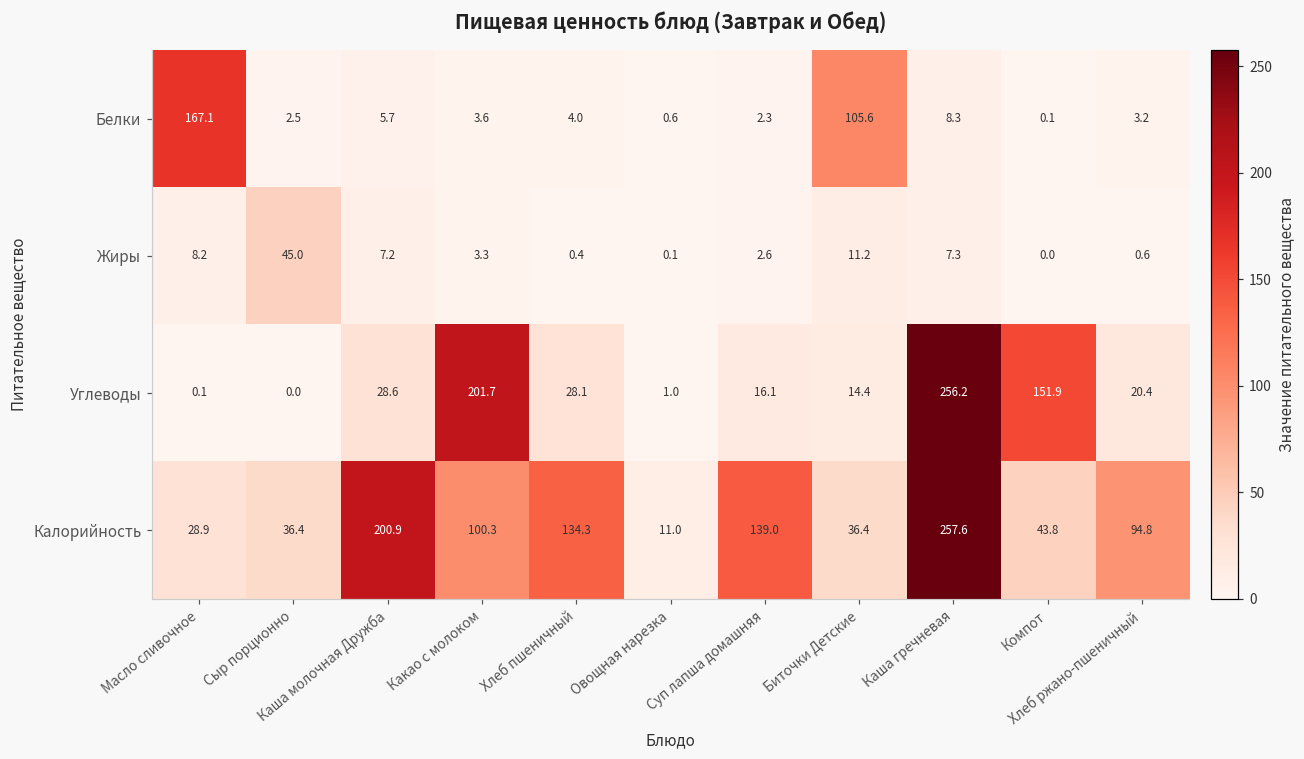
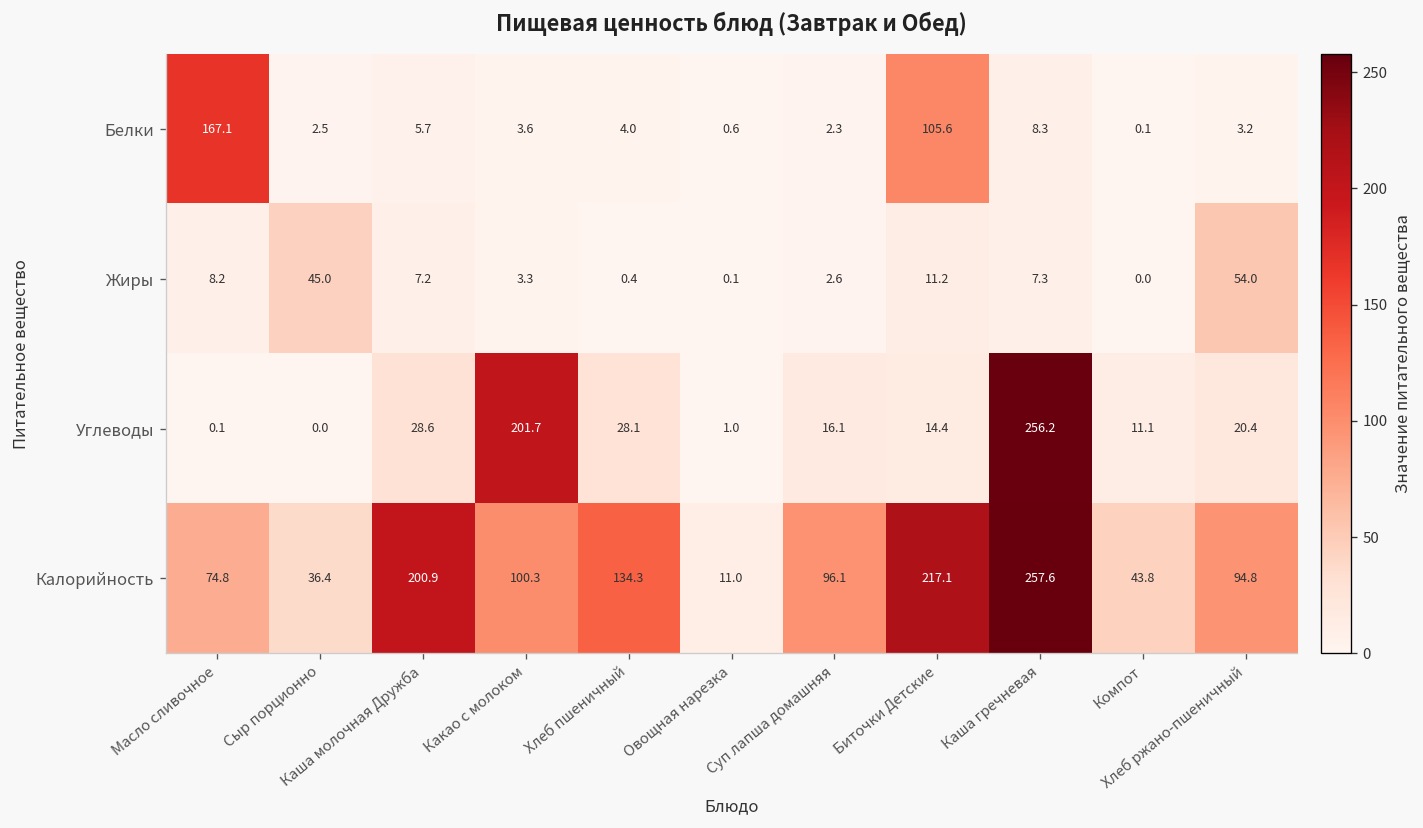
  {
    "Белки": {
      "Масло сливочное": 167.1,
      "Сыр порционно": 2.5,
      "Каша молочная Дружба": 5.7,
      "Какао с молоком": 3.6,
      "Хлеб пшеничный": 4.0,
      "Овощная нарезка": 0.6,
      "Суп лапша домашняя": 2.3,
      "Биточки Детские": 105.6,
      "Каша гречневая": 8.3,
      "Компот": 0.1,
      "Хлеб ржано-пшеничный": 3.2
    },
    "Жиры": {
      "Масло сливочное": 8.2,
      "Сыр порционно": 45.0,
      "Каша молочная Дружба": 7.2,
      "Какао с молоком": 3.3,
      "Хлеб пшеничный": 0.4,
      "Овощная нарезка": 0.1,
      "Суп лапша домашняя": 2.6,
      "Биточки Детские": 11.2,
      "Каша гречневая": 7.3,
      "Компот": 0.0,
-     "Хлеб ржано-пшеничный": 0.6
+     "Хлеб ржано-пшеничный": 54.0
    },
    "Углеводы": {
      "Масло сливочное": 0.1,
      "Сыр порционно": 0.0,
      "Каша молочная Дружба": 28.6,
      "Какао с молоком": 201.7,
      "Хлеб пшеничный": 28.1,
      "Овощная нарезка": 1.0,
      "Суп лапша домашняя": 16.1,
      "Биточки Детские": 14.4,
      "Каша гречневая": 256.2,
-     "Компот": 151.9,
+     "Компот": 11.1,
      "Хлеб ржано-пшеничный": 20.4
    },
    "Калорийность": {
-     "Масло сливочное": 28.9,
+     "Масло сливочное": 74.8,
      "Сыр порционно": 36.4,
      "Каша молочная Дружба": 200.9,
      "Какао с молоком": 100.3,
      "Хлеб пшеничный": 134.3,
      "Овощная нарезка": 11.0,
-     "Суп лапша домашняя": 139.0,
-     "Биточки Детские": 36.4,
+     "Суп лапша домашняя": 96.1,
+     "Биточки Детские": 217.1,
      "Каша гречневая": 257.6,
      "Компот": 43.8,
      "Хлеб ржано-пшеничный": 94.8
    }
  }
